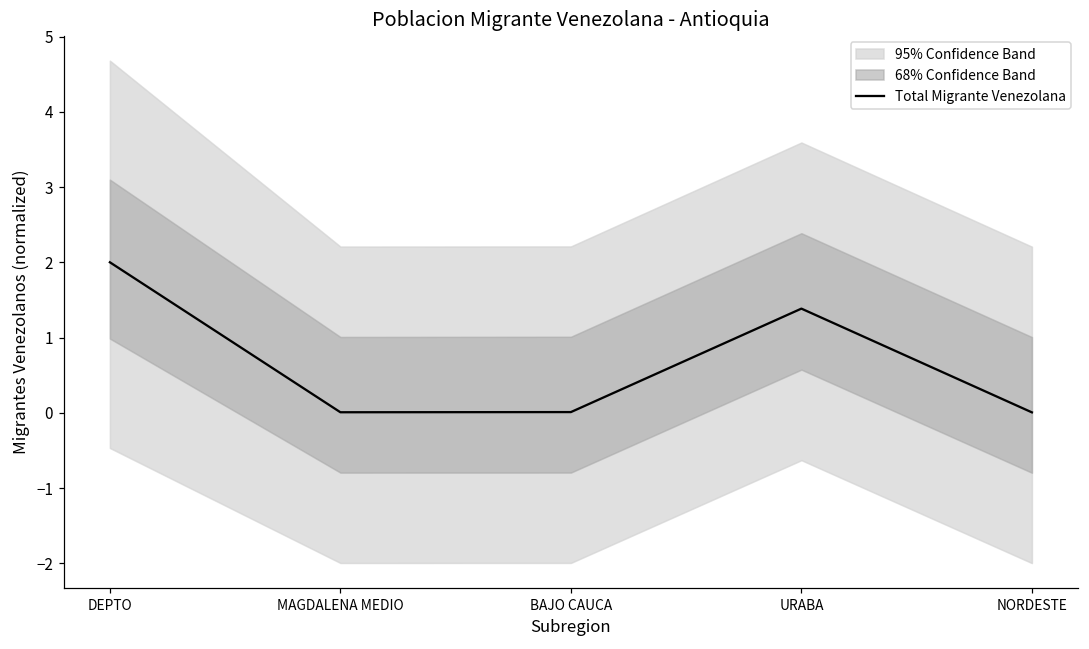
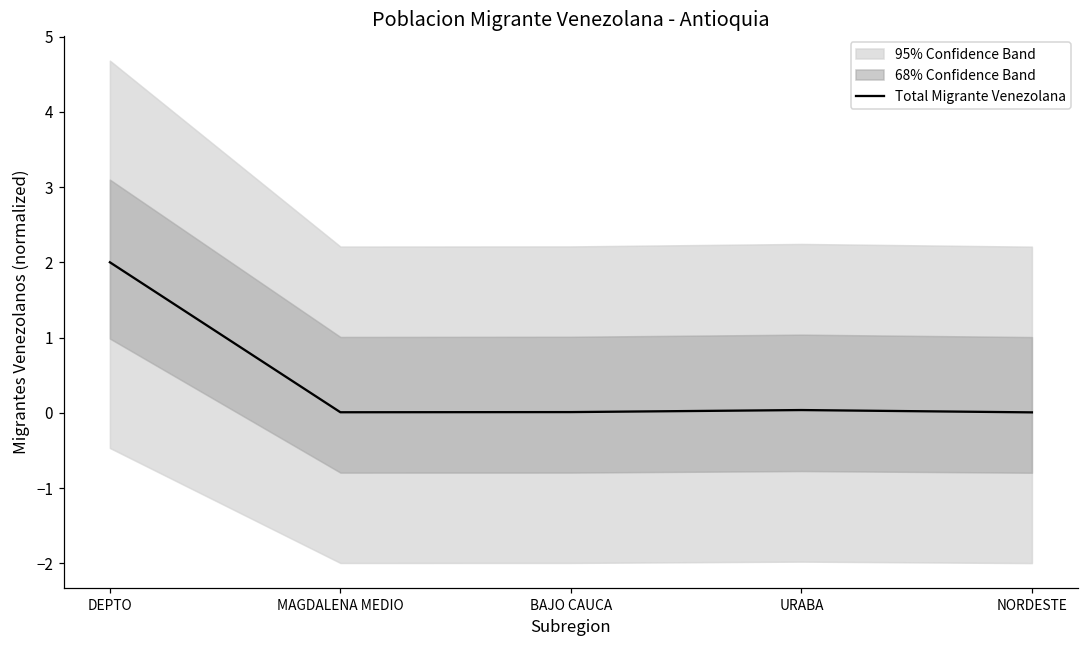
  {
    "Total Migrante Venezolana": {
      "DEPTO": 2.0,
      "MAGDALENA MEDIO": 0.0,
      "BAJO CAUCA": 0.0,
-     "URABA": 1.4,
+     "URABA": 0.0,
      "NORDESTE": 0.0
    }
  }
